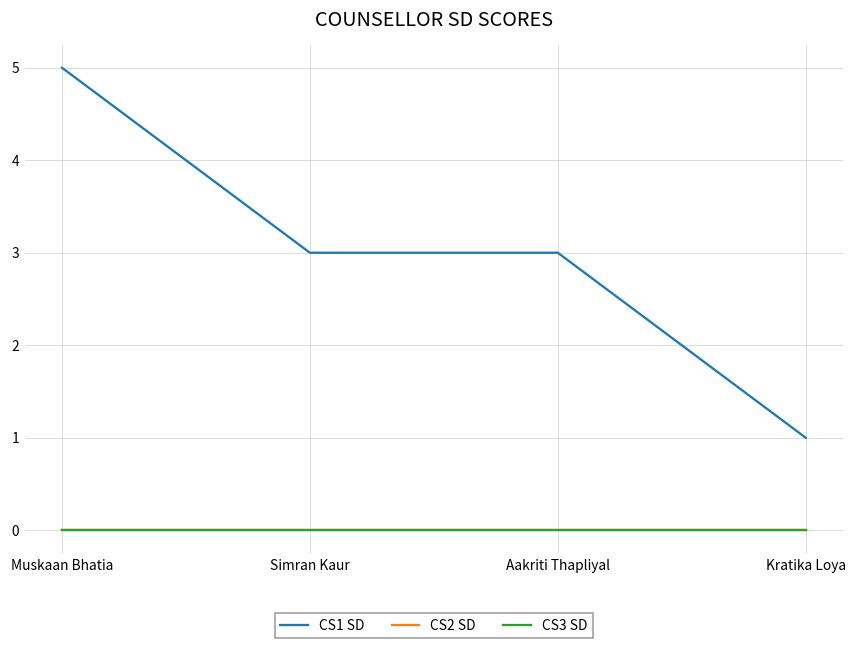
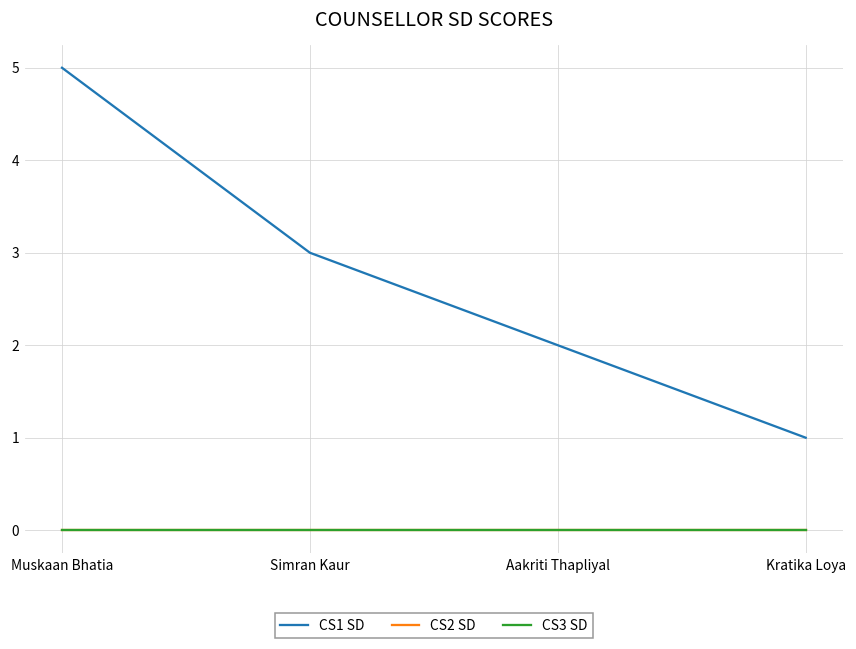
  {
    "CS1 SD": {
      "Muskaan Bhatia": 5,
      "Simran Kaur": 3,
-     "Aakriti Thapliyal": 3,
+     "Aakriti Thapliyal": 2,
      "Kratika Loya": 1
    },
    "CS3 SD": {
      "Muskaan Bhatia": 0,
      "Simran Kaur": 0,
      "Aakriti Thapliyal": 0,
      "Kratika Loya": 0
    }
  }
